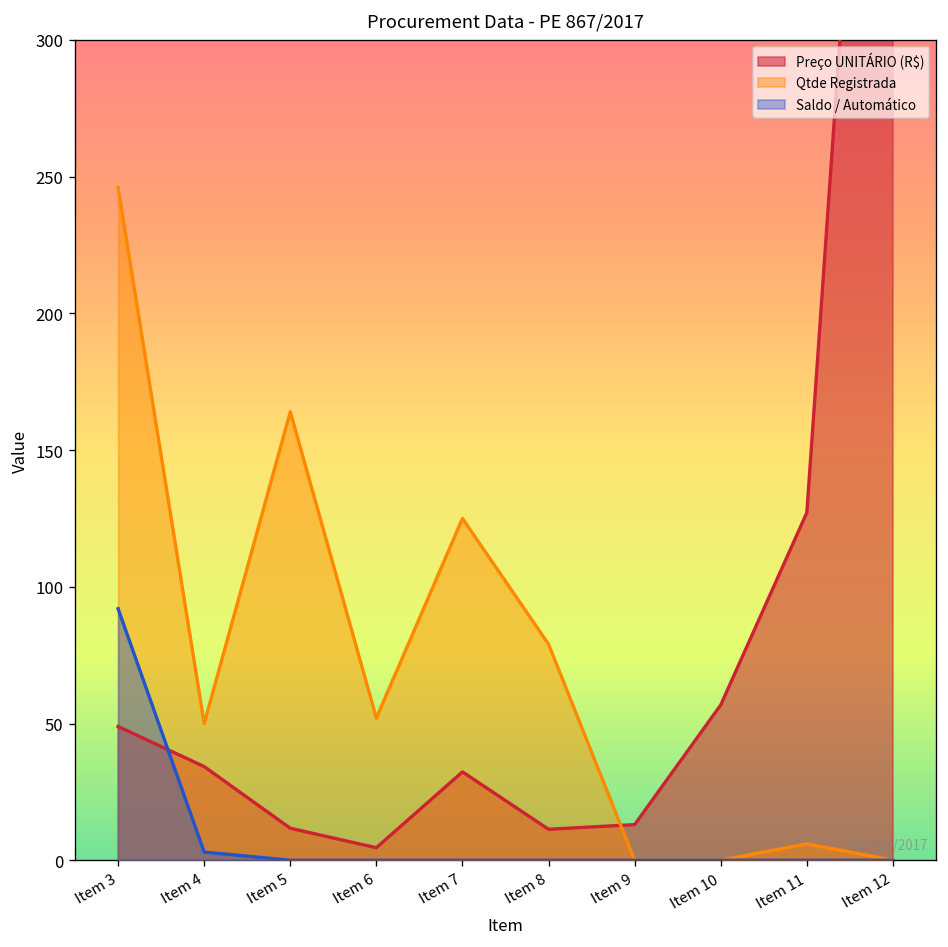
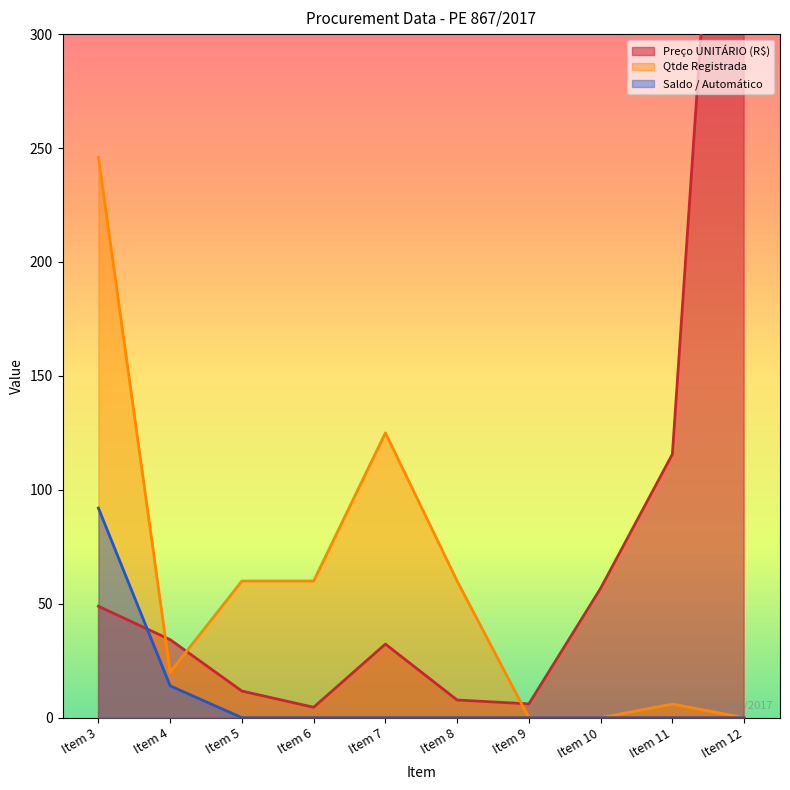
  {
    "Preço UNITÁRIO (R$)": {
      "Item 3": 49,
      "Item 4": 34,
      "Item 5": 12,
      "Item 6": 5,
      "Item 7": 32,
-     "Item 8": 11,
-     "Item 9": 13,
+     "Item 8": 8,
+     "Item 9": 6,
      "Item 10": 57,
-     "Item 11": 127
+     "Item 11": 116
    },
    "Qtde Registrada": {
      "Item 3": 246,
-     "Item 4": 50,
-     "Item 5": 164,
-     "Item 6": 52,
+     "Item 4": 20,
+     "Item 5": 60,
+     "Item 6": 60,
      "Item 7": 125,
-     "Item 8": 79,
+     "Item 8": 60,
      "Item 11": 6
    },
    "Saldo / Automático": {
      "Item 3": 92,
-     "Item 4": 3,
+     "Item 4": 14,
      "Item 5": 0,
      "Item 6": 0,
      "Item 7": 0,
      "Item 8": 0,
      "Item 11": 0
    }
  }
